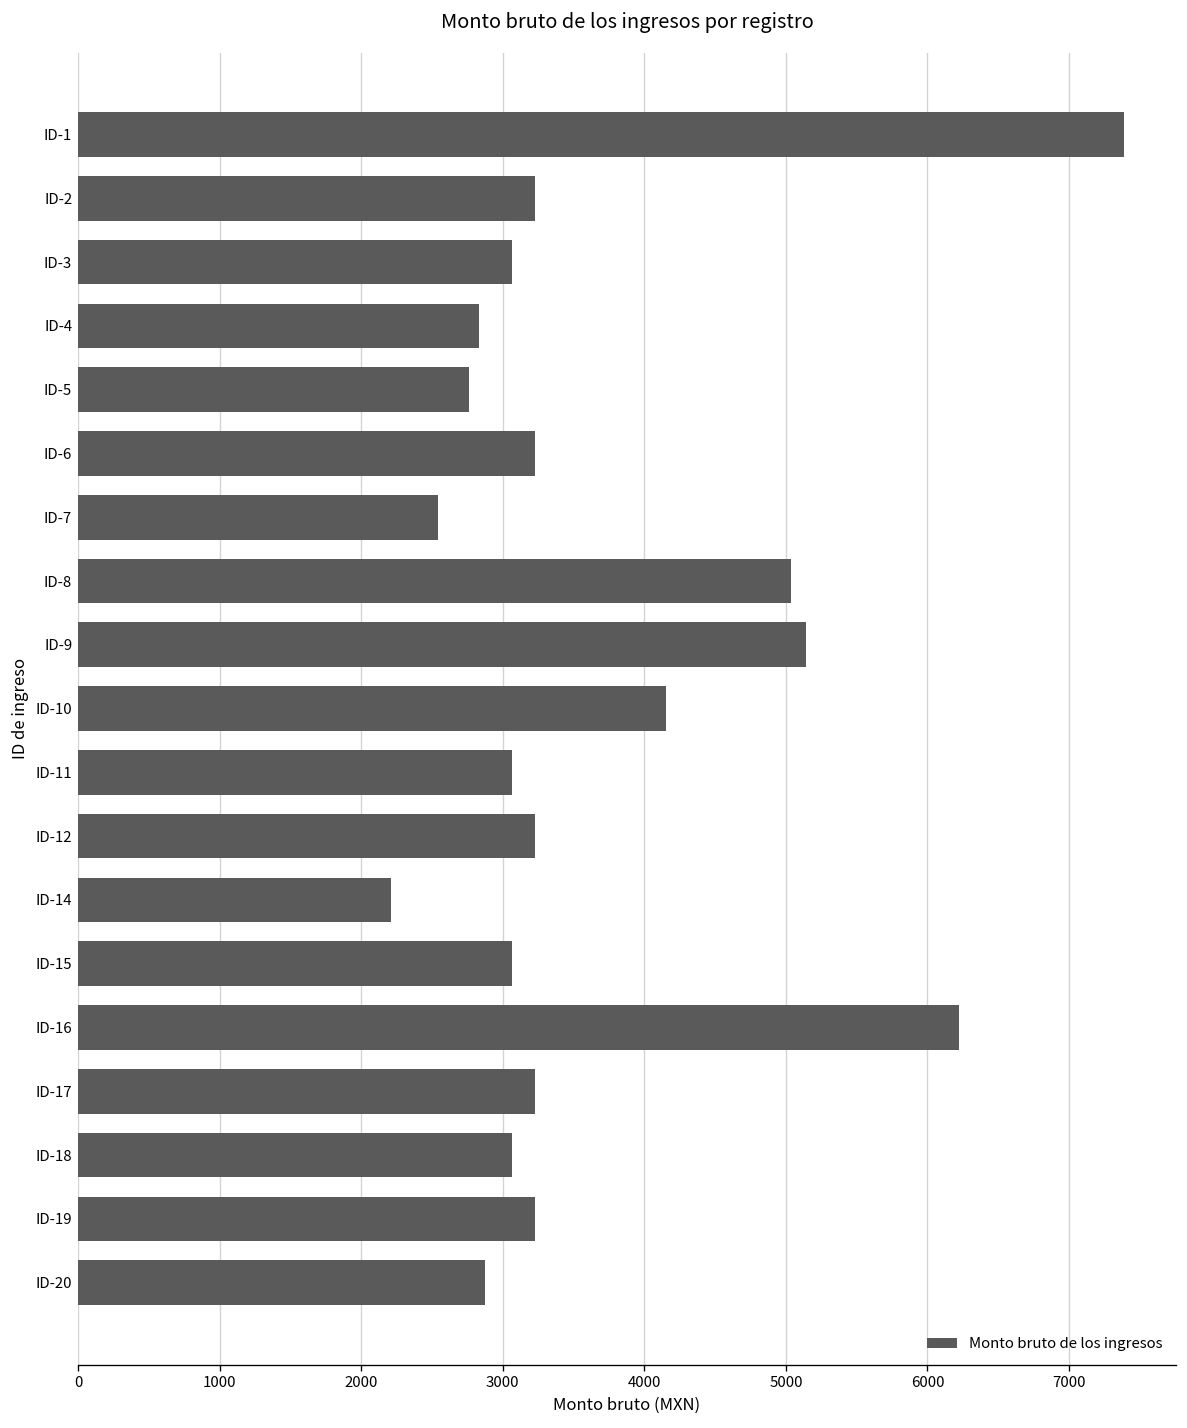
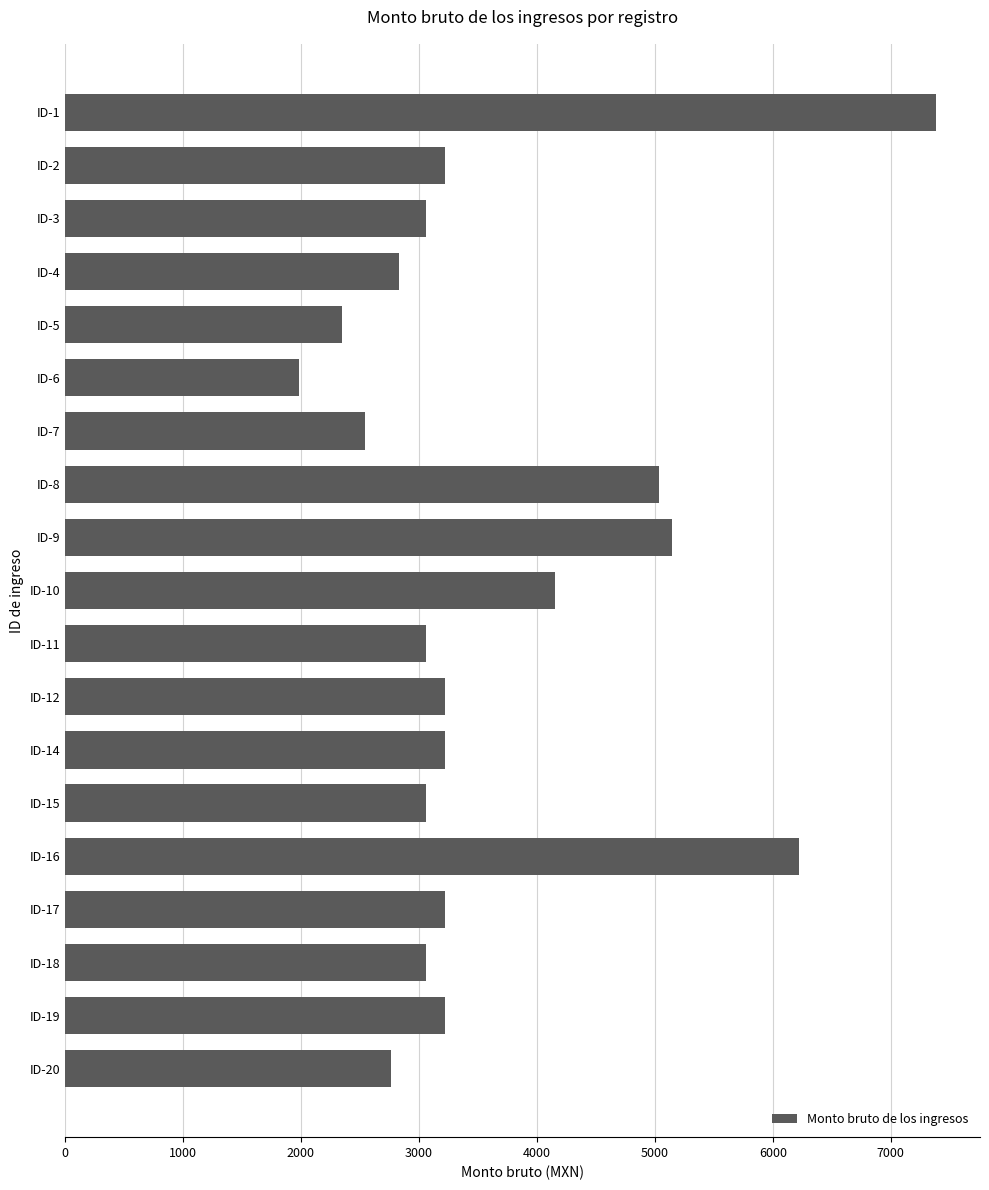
  {
    "ID-1": 7390,
    "ID-2": 3230,
    "ID-3": 3060,
    "ID-4": 2830,
-   "ID-5": 2760,
-   "ID-6": 3230,
+   "ID-5": 2350,
+   "ID-6": 1990,
    "ID-7": 2540,
    "ID-8": 5040,
    "ID-9": 5140,
    "ID-10": 4150,
    "ID-11": 3060,
    "ID-12": 3230,
-   "ID-14": 2210,
+   "ID-14": 3230,
    "ID-15": 3060,
    "ID-16": 6220,
    "ID-17": 3230,
    "ID-18": 3060,
    "ID-19": 3230,
-   "ID-20": 2880
+   "ID-20": 2760
  }
